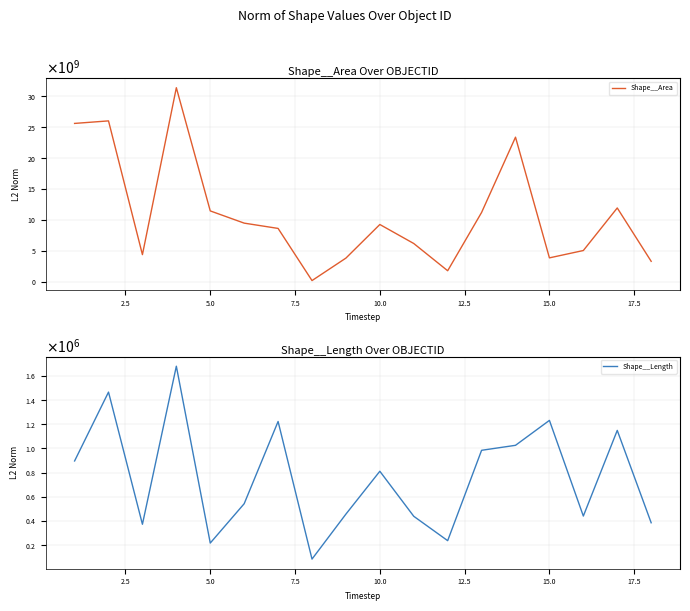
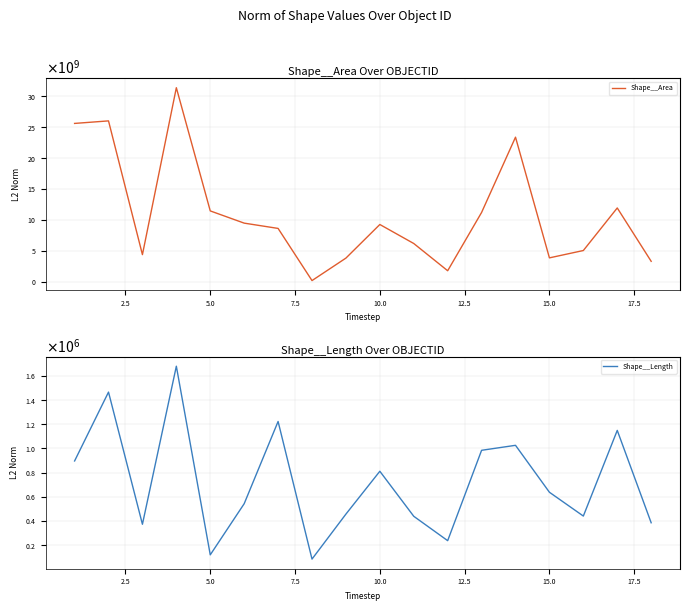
  {
    "Shape__Area Over OBJECTID": {
      "5.0": 11000000000,
      "10.0": 9000000000,
      "15.0": 4000000000
    },
    "Shape__Length Over OBJECTID": {
-     "5.0": 220000,
+     "5.0": 120000,
      "10.0": 810000,
-     "15.0": 1230000
+     "15.0": 640000
    }
  }
